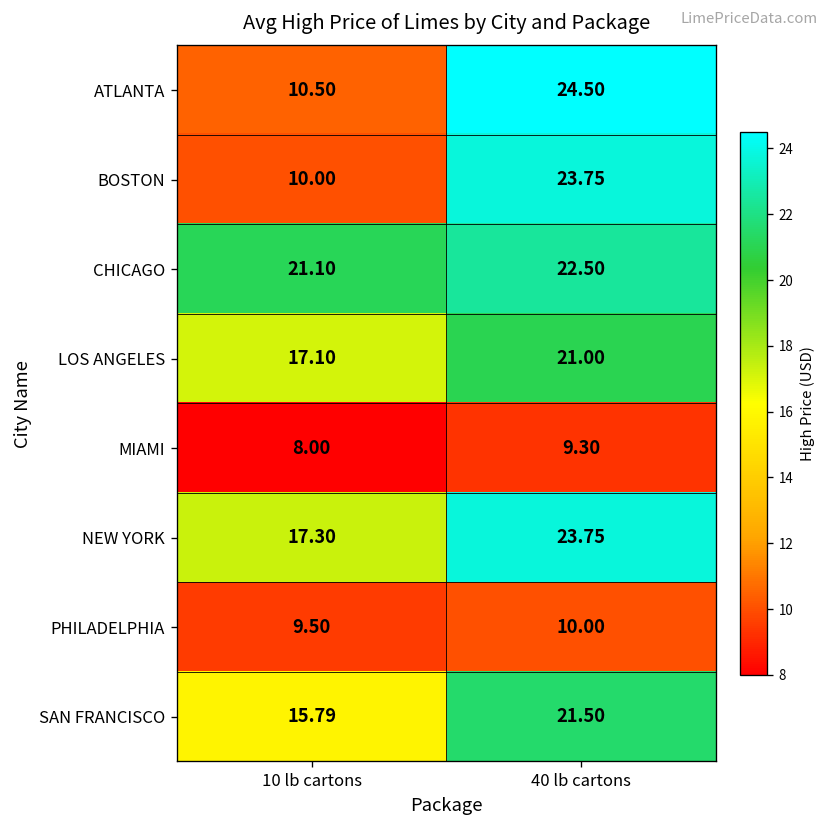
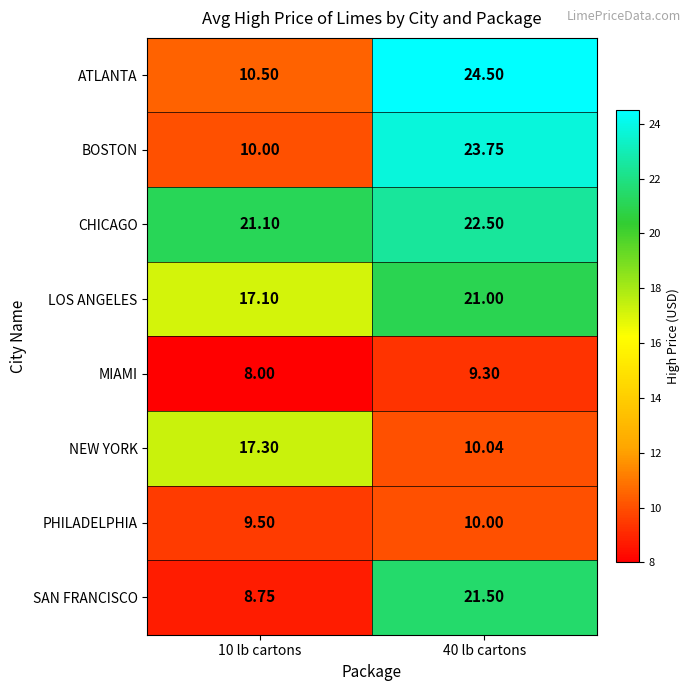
  {
    "ATLANTA": {
      "10 lb cartons": 10.50,
      "40 lb cartons": 24.50
    },
    "BOSTON": {
      "10 lb cartons": 10.00,
      "40 lb cartons": 23.75
    },
    "CHICAGO": {
      "10 lb cartons": 21.10,
      "40 lb cartons": 22.50
    },
    "LOS ANGELES": {
      "10 lb cartons": 17.10,
      "40 lb cartons": 21.00
    },
    "MIAMI": {
      "10 lb cartons": 8.00,
      "40 lb cartons": 9.30
    },
    "NEW YORK": {
      "10 lb cartons": 17.30,
-     "40 lb cartons": 23.75
+     "40 lb cartons": 10.04
    },
    "PHILADELPHIA": {
      "10 lb cartons": 9.50,
      "40 lb cartons": 10.00
    },
    "SAN FRANCISCO": {
-     "10 lb cartons": 15.79,
+     "10 lb cartons": 8.75,
      "40 lb cartons": 21.50
    }
  }
